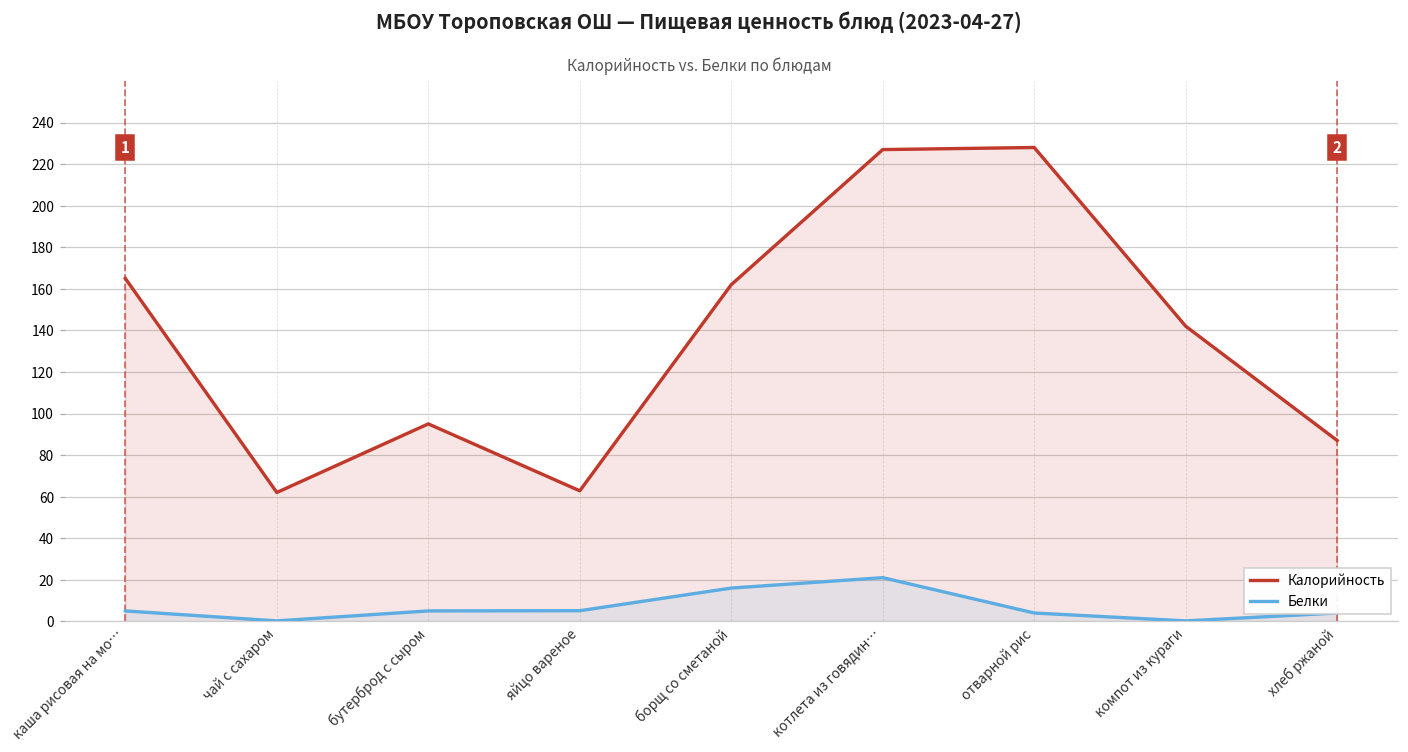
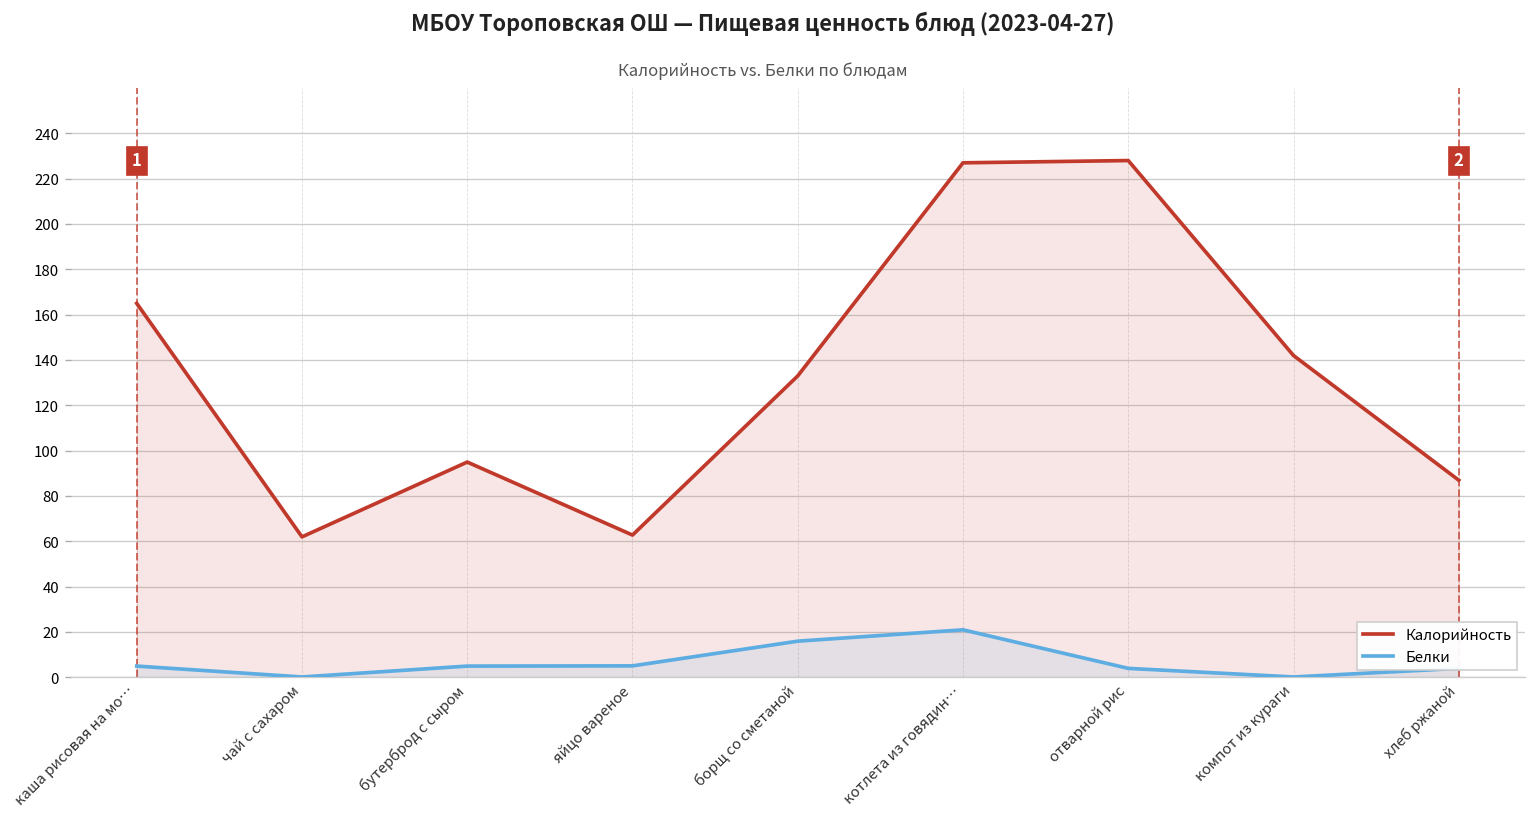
  {
    "Калорийность": {
      "каша рисовая на мо…": 165,
      "чай с сахаром": 62,
      "бутерброд с сыром": 95,
      "яйцо вареное": 63,
-     "борщ со сметаной": 162,
+     "борщ со сметаной": 133,
      "котлета из говядин…": 227,
      "отварной рис": 228,
      "компот из кураги": 142,
      "хлеб ржаной": 87
    },
    "Белки": {
      "каша рисовая на мо…": 5,
      "чай с сахаром": 0,
      "бутерброд с сыром": 5,
      "яйцо вареное": 5,
      "борщ со сметаной": 16,
      "котлета из говядин…": 21,
      "отварной рис": 4,
      "компот из кураги": 0
    }
  }
